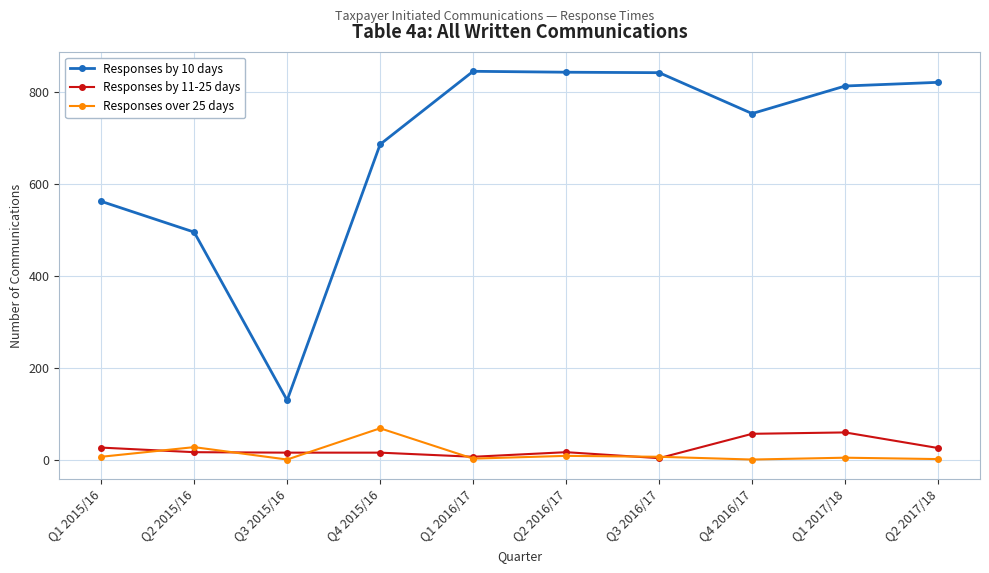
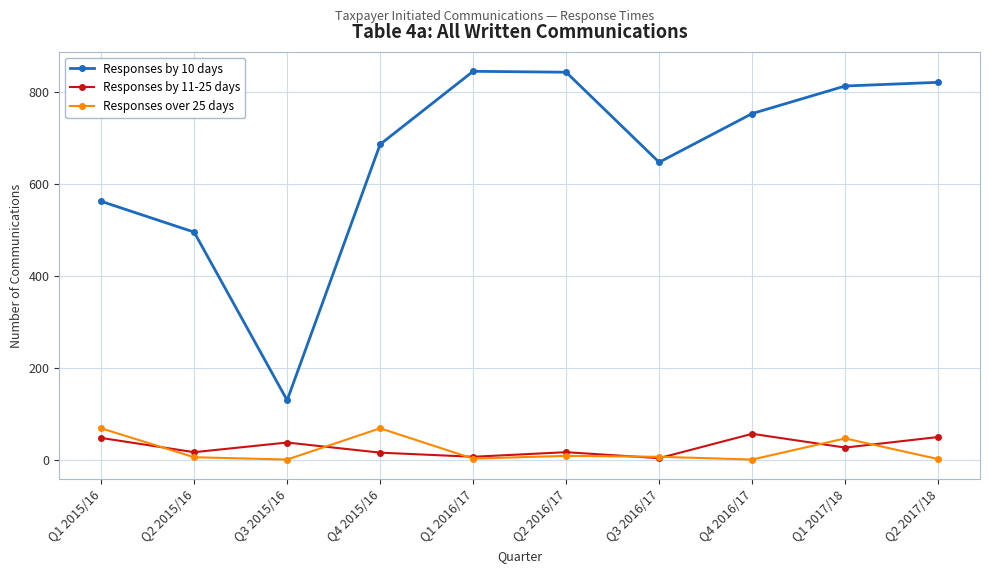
  {
    "Responses by 10 days": {
      "Q1 2015/16": 560,
      "Q2 2015/16": 500,
      "Q3 2015/16": 130,
      "Q4 2015/16": 690,
      "Q1 2016/17": 850,
      "Q2 2016/17": 840,
-     "Q3 2016/17": 840,
+     "Q3 2016/17": 650,
      "Q4 2016/17": 750,
      "Q1 2017/18": 810,
      "Q2 2017/18": 820
    },
    "Responses by 11-25 days": {
-     "Q1 2015/16": 30,
+     "Q1 2015/16": 50,
      "Q2 2015/16": 20,
-     "Q3 2015/16": 20,
+     "Q3 2015/16": 40,
      "Q4 2015/16": 20,
      "Q2 2016/17": 20,
      "Q4 2016/17": 60,
-     "Q1 2017/18": 60,
-     "Q2 2017/18": 30
+     "Q1 2017/18": 30,
+     "Q2 2017/18": 50
    },
    "Responses over 25 days": {
-     "Q1 2015/16": 10,
-     "Q2 2015/16": 30,
+     "Q1 2015/16": 70,
+     "Q2 2015/16": 10,
      "Q3 2015/16": 0,
      "Q4 2015/16": 70,
      "Q2 2016/17": 10,
      "Q4 2016/17": 0,
-     "Q1 2017/18": 0,
+     "Q1 2017/18": 50,
      "Q2 2017/18": 0
    }
  }
